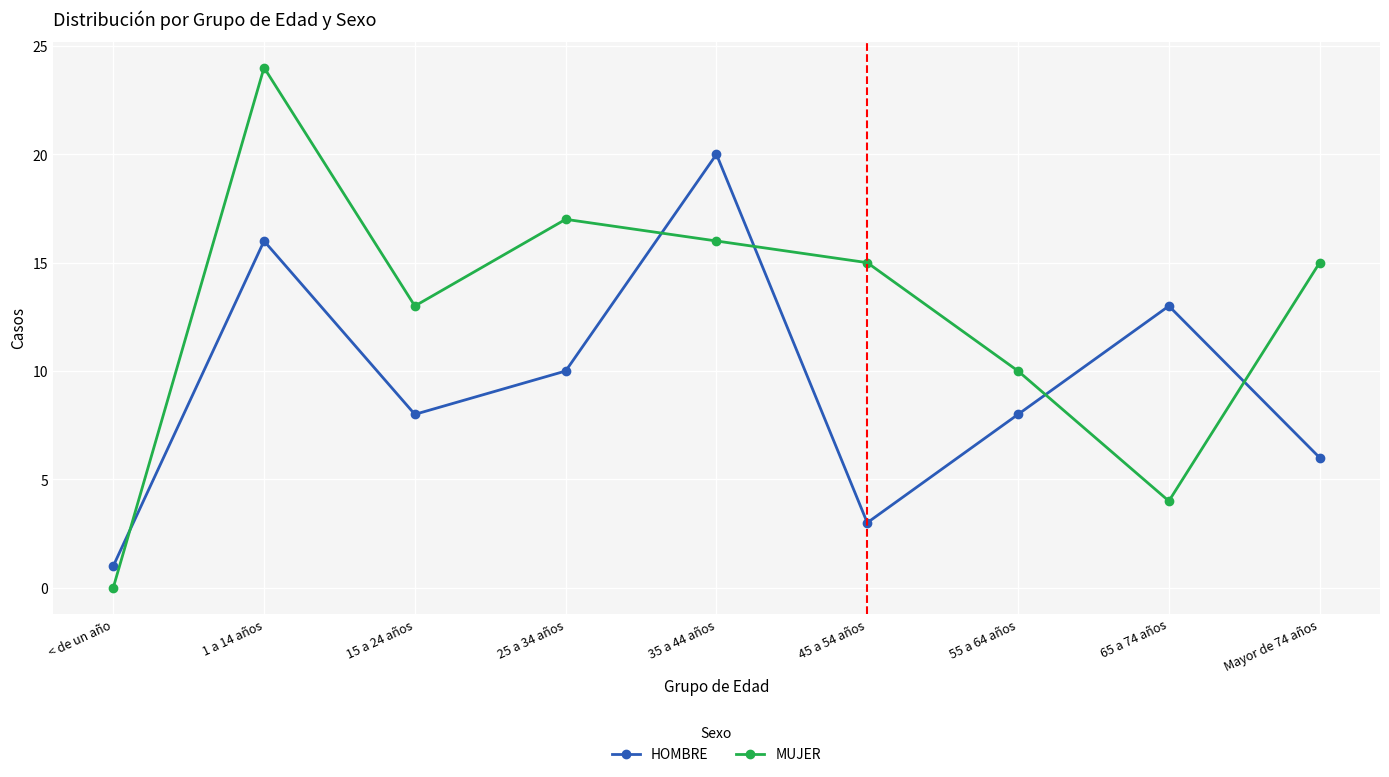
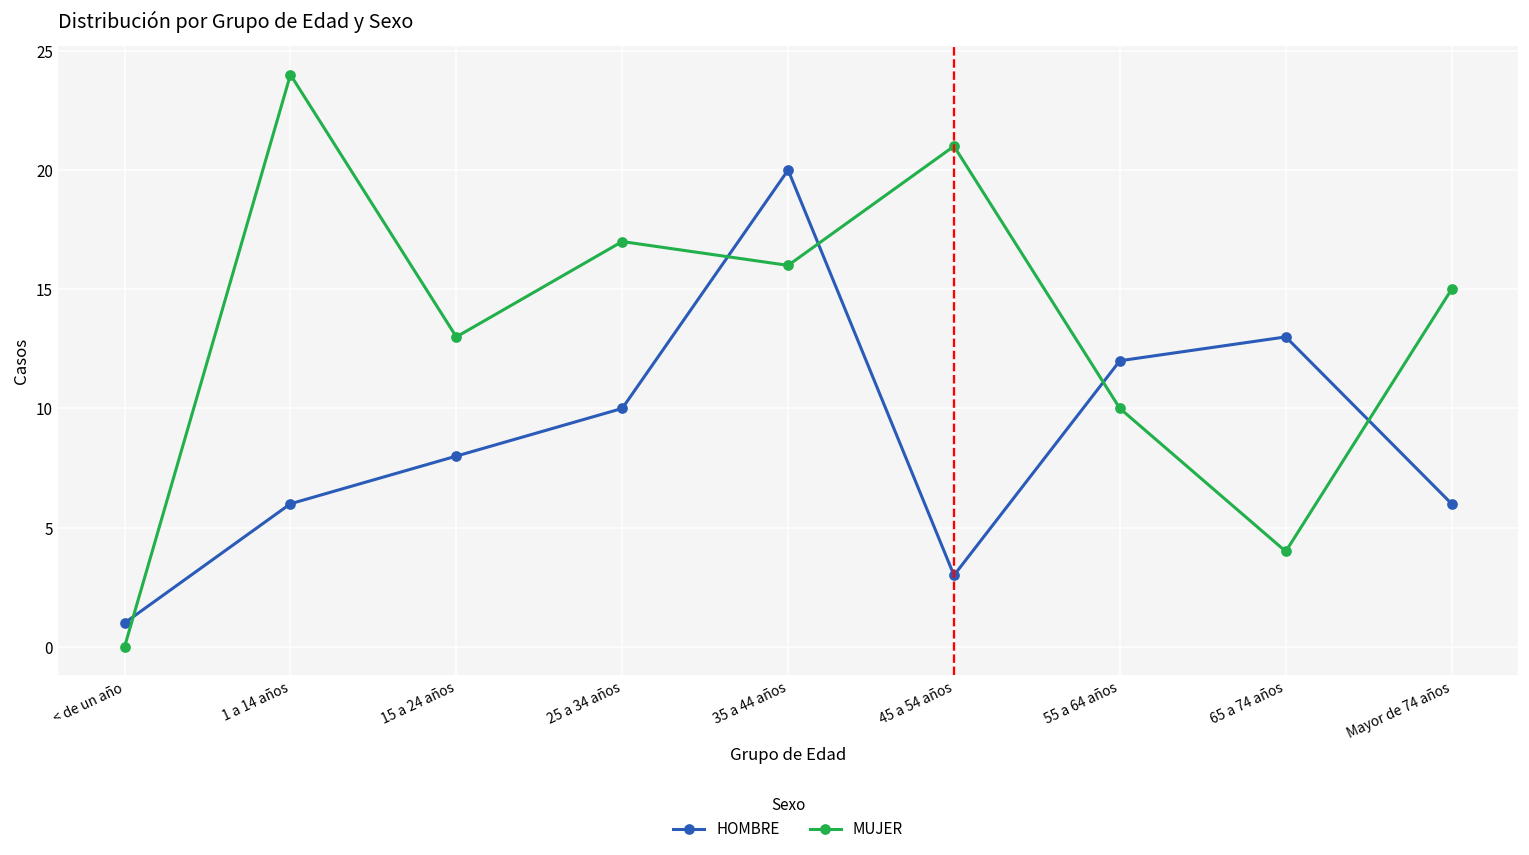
  {
    "HOMBRE": {
      "< de un año": 1,
-     "1 a 14 años": 16,
+     "1 a 14 años": 6,
      "15 a 24 años": 8,
      "25 a 34 años": 10,
      "35 a 44 años": 20,
      "45 a 54 años": 3,
-     "55 a 64 años": 8,
+     "55 a 64 años": 12,
      "65 a 74 años": 13,
      "Mayor de 74 años": 6
    },
    "MUJER": {
      "< de un año": 0,
      "1 a 14 años": 24,
      "15 a 24 años": 13,
      "25 a 34 años": 17,
      "35 a 44 años": 16,
-     "45 a 54 años": 15,
+     "45 a 54 años": 21,
      "55 a 64 años": 10,
      "65 a 74 años": 4,
      "Mayor de 74 años": 15
    }
  }
